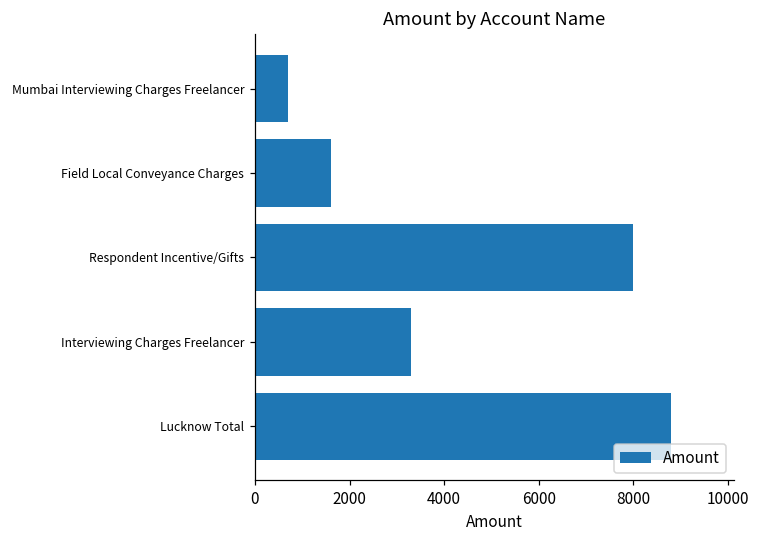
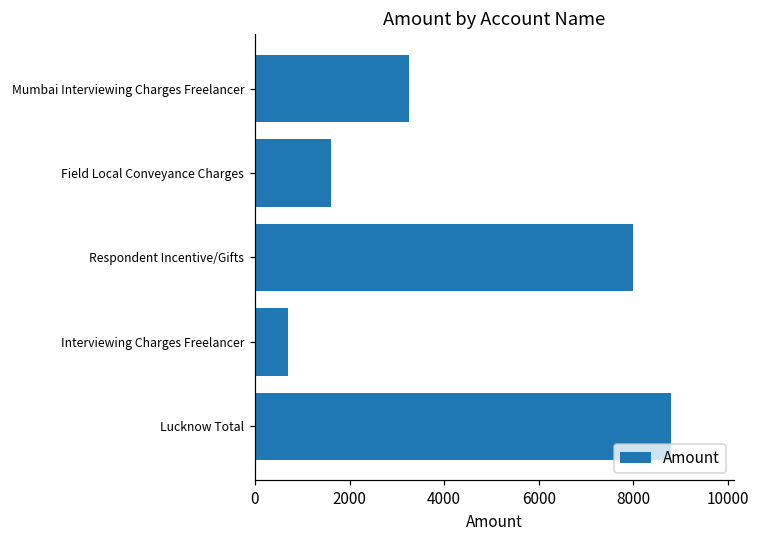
  {
-   "Mumbai Interviewing Charges Freelancer": 700,
+   "Mumbai Interviewing Charges Freelancer": 3200,
    "Field Local Conveyance Charges": 1600,
    "Respondent Incentive/Gifts": 8000,
-   "Interviewing Charges Freelancer": 3300,
+   "Interviewing Charges Freelancer": 700,
    "Lucknow Total": 8800
  }
